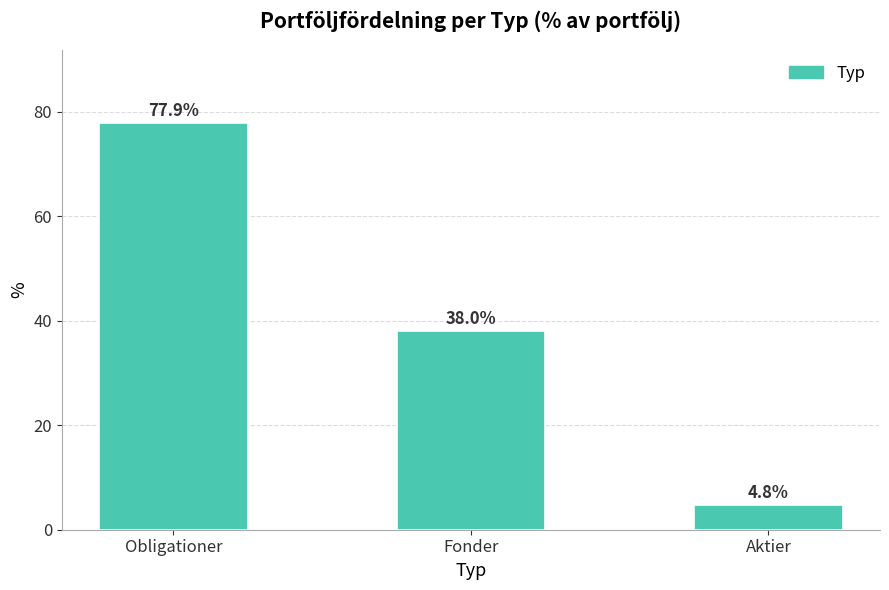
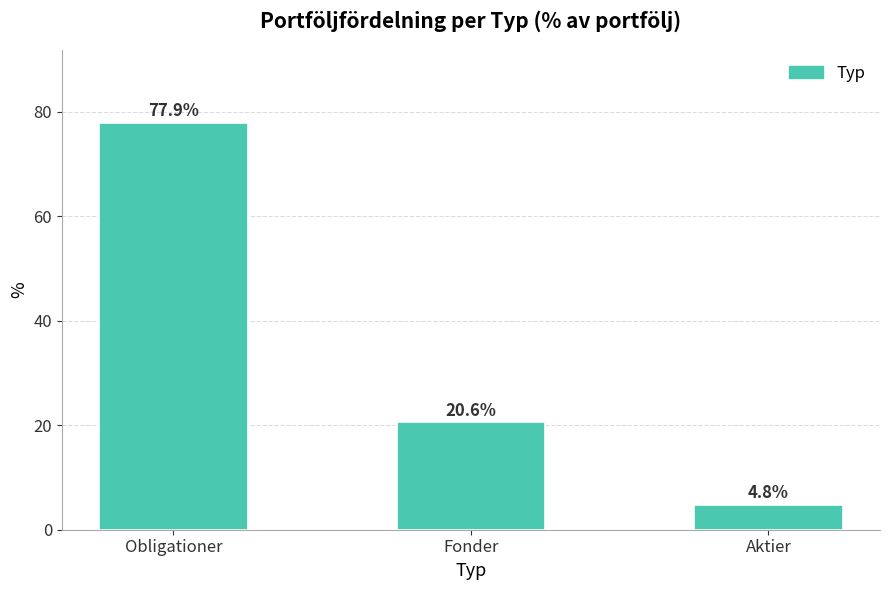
  {
    "Obligationer": "77.9%",
-   "Fonder": "38.0%",
+   "Fonder": "20.6%",
    "Aktier": "4.8%"
  }
